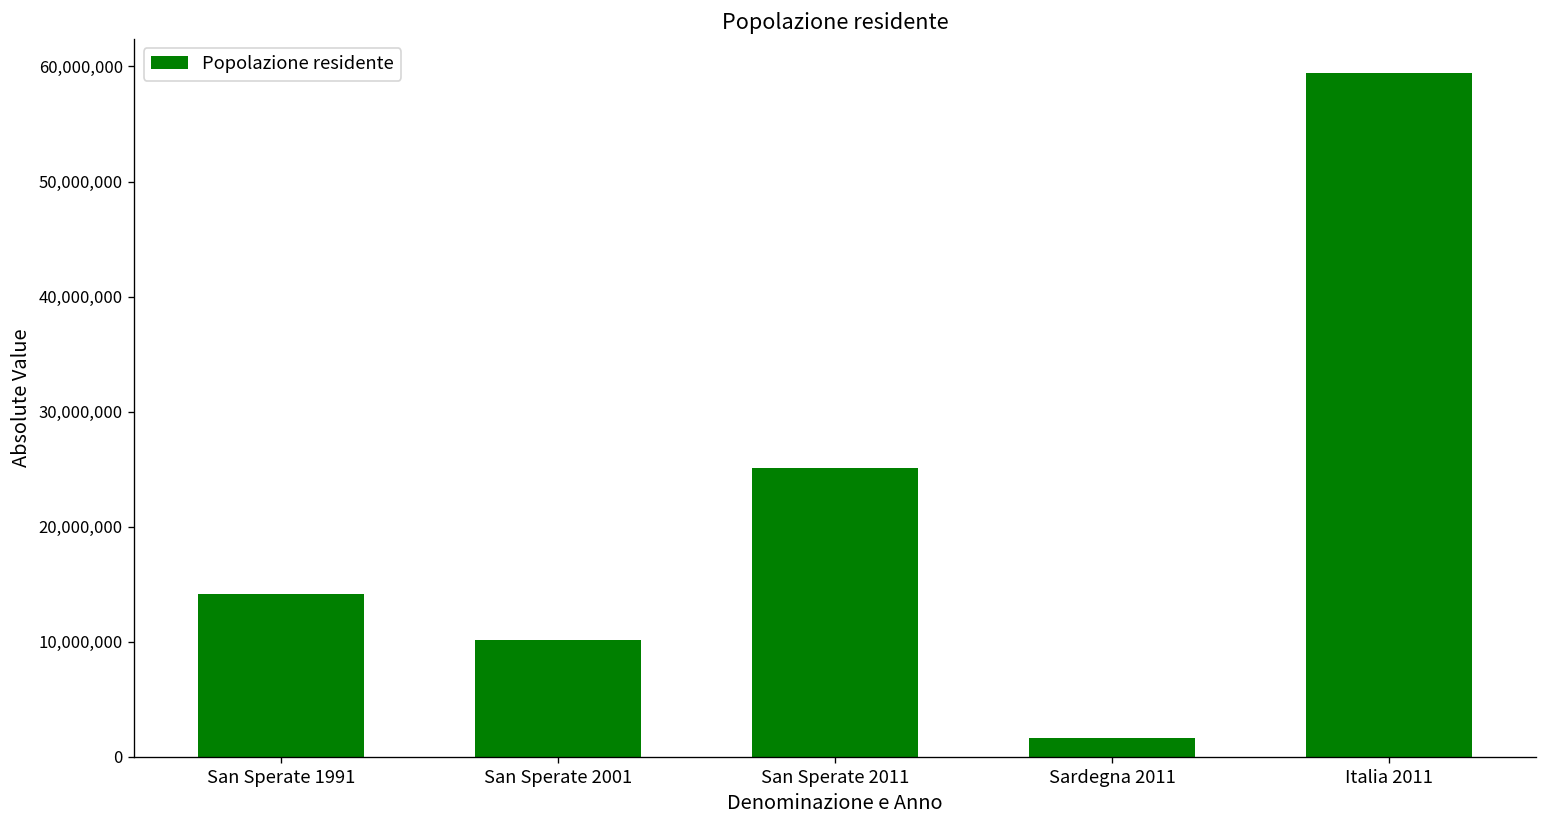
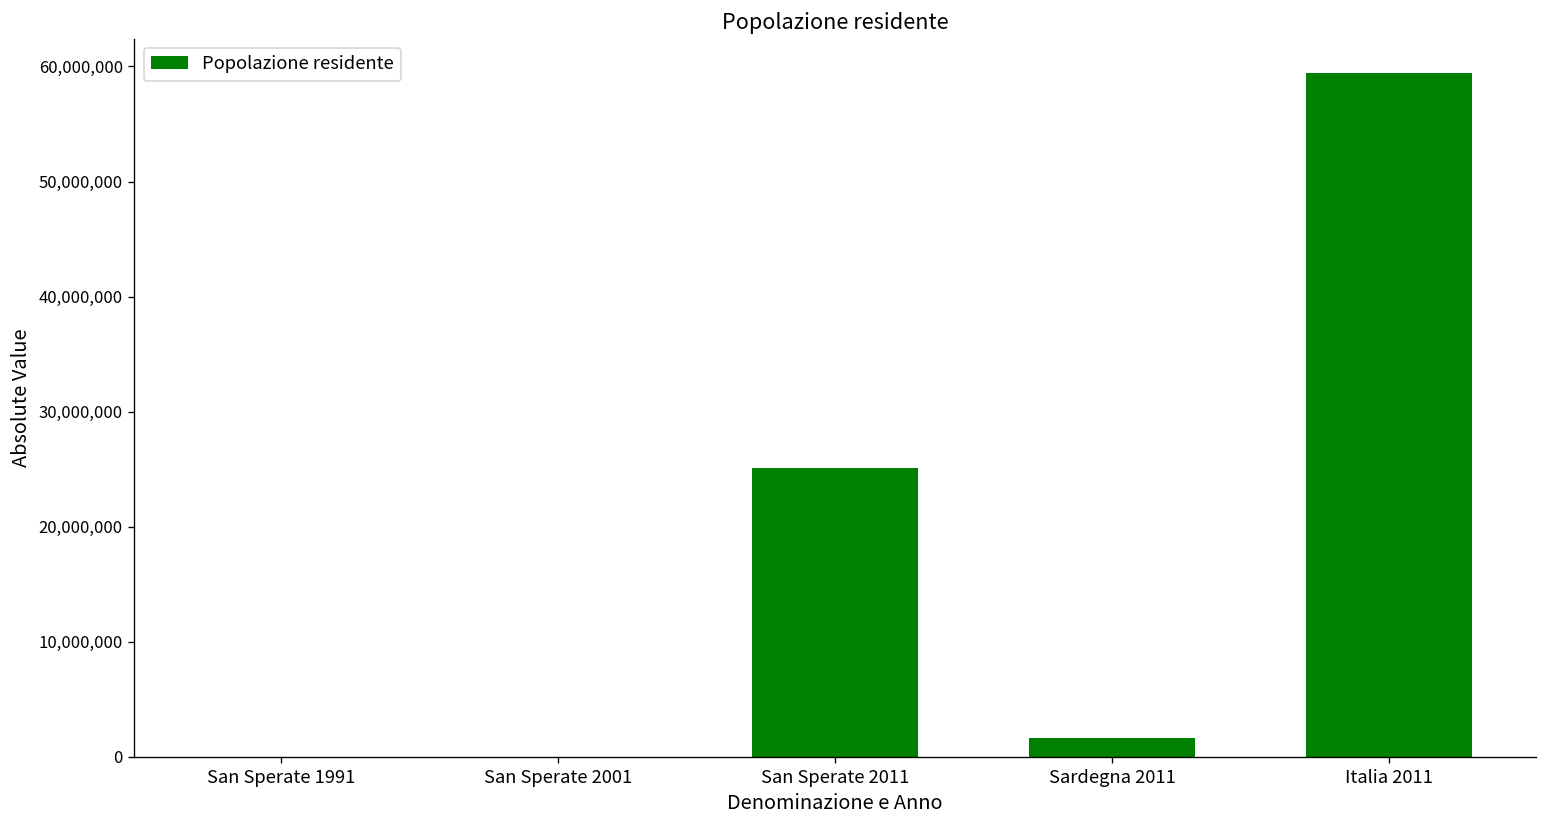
  {
-   "San Sperate 1991": "14,000,000",
-   "San Sperate 2001": "10,000,000",
+   "San Sperate 1991": "0",
+   "San Sperate 2001": "0",
    "San Sperate 2011": "25,000,000",
    "Sardegna 2011": "2,000,000",
    "Italia 2011": "59,000,000"
  }
